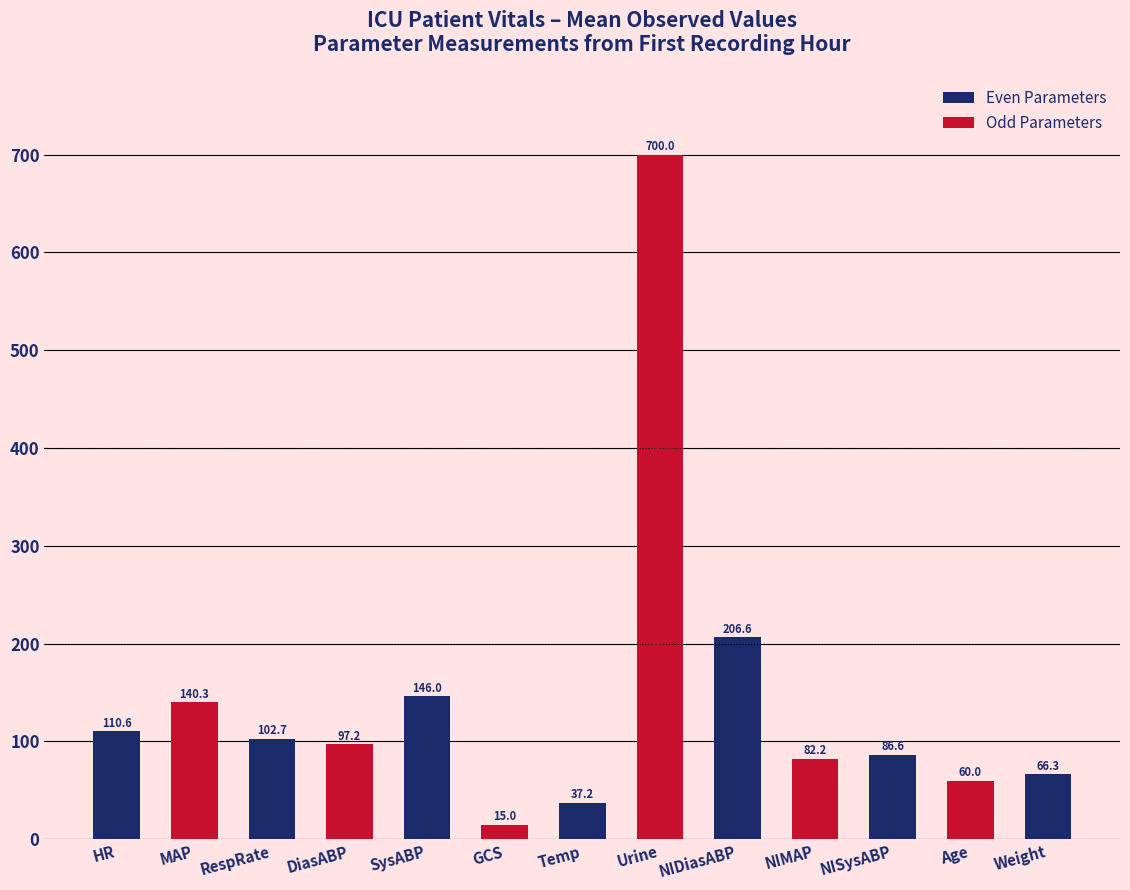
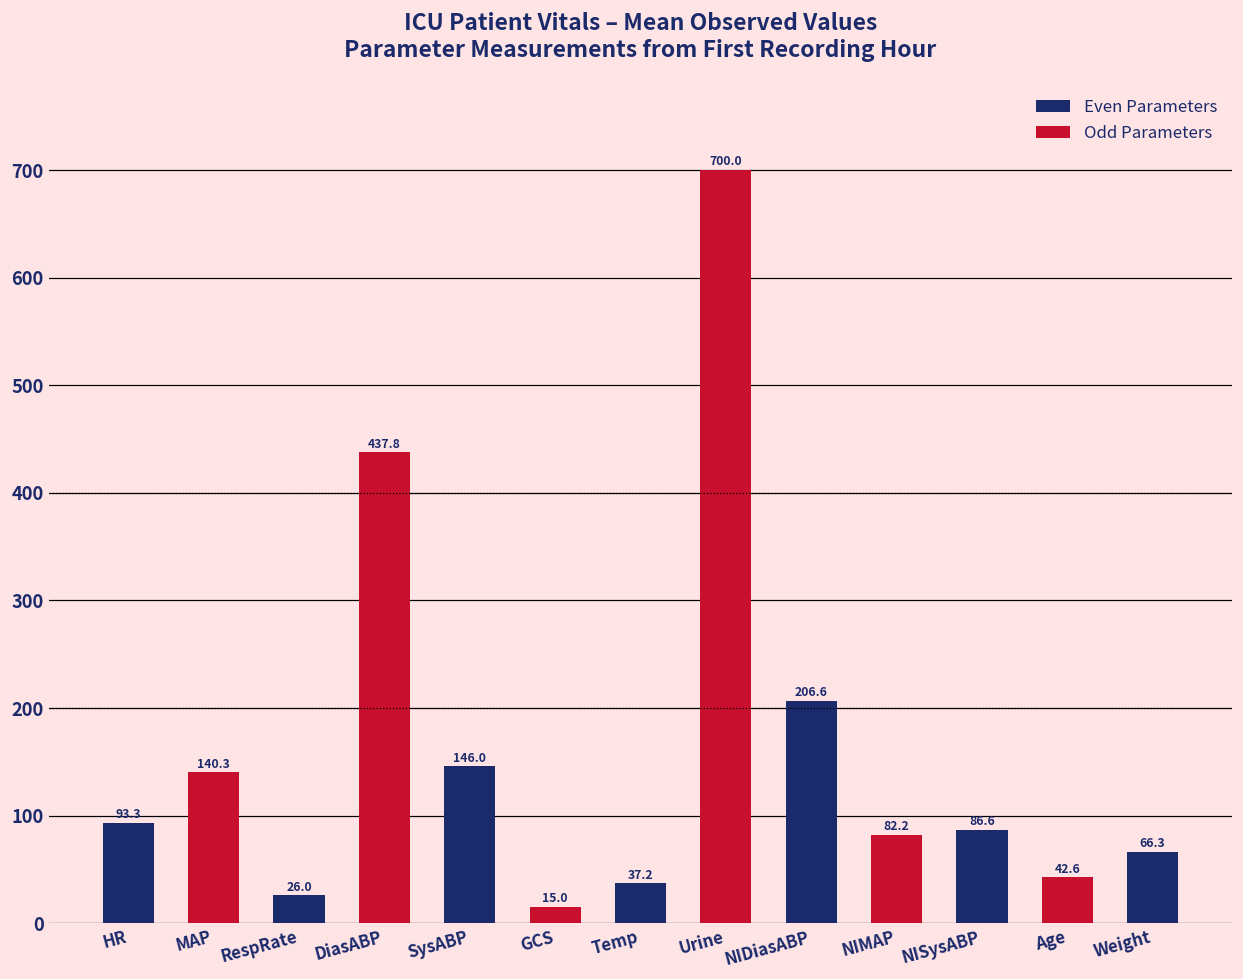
  {
-   "HR": 110.6,
+   "HR": 93.3,
    "MAP": 140.3,
-   "RespRate": 102.7,
-   "DiasABP": 97.2,
+   "RespRate": 26.0,
+   "DiasABP": 437.8,
    "SysABP": 146.0,
    "GCS": 15.0,
    "Temp": 37.2,
    "Urine": 700.0,
    "NIDiasABP": 206.6,
    "NIMAP": 82.2,
    "NISysABP": 86.6,
-   "Age": 60.0,
+   "Age": 42.6,
    "Weight": 66.3
  }
